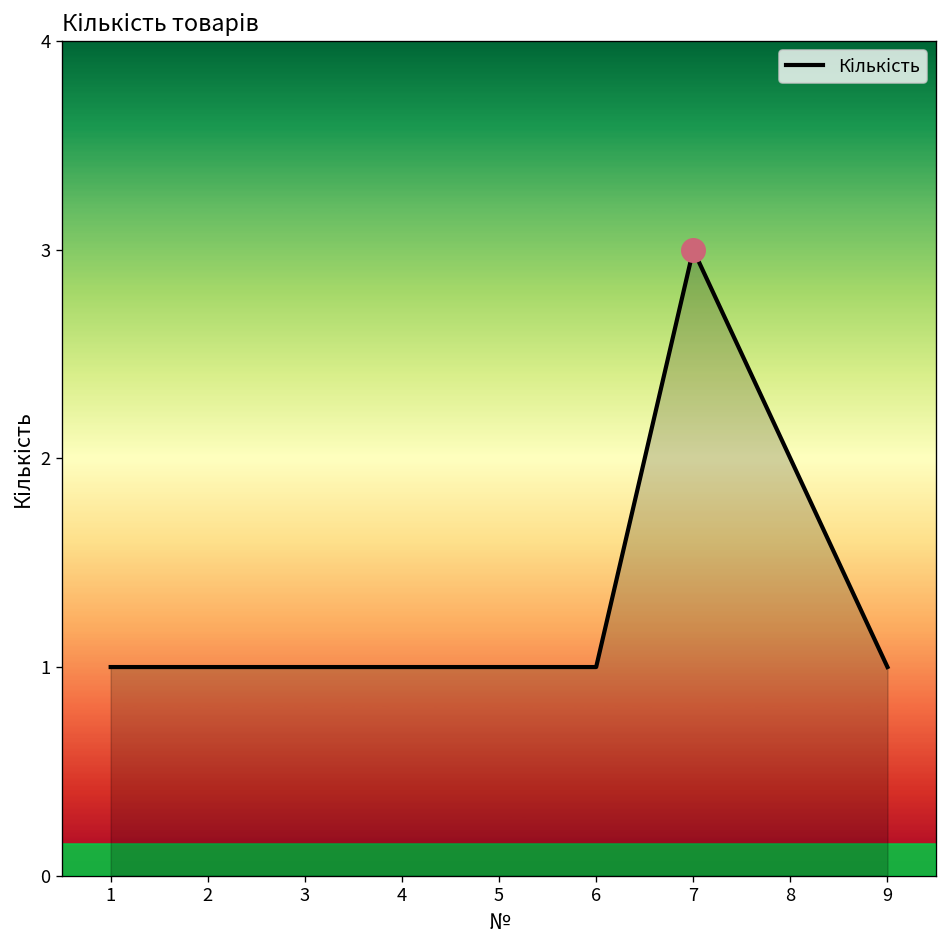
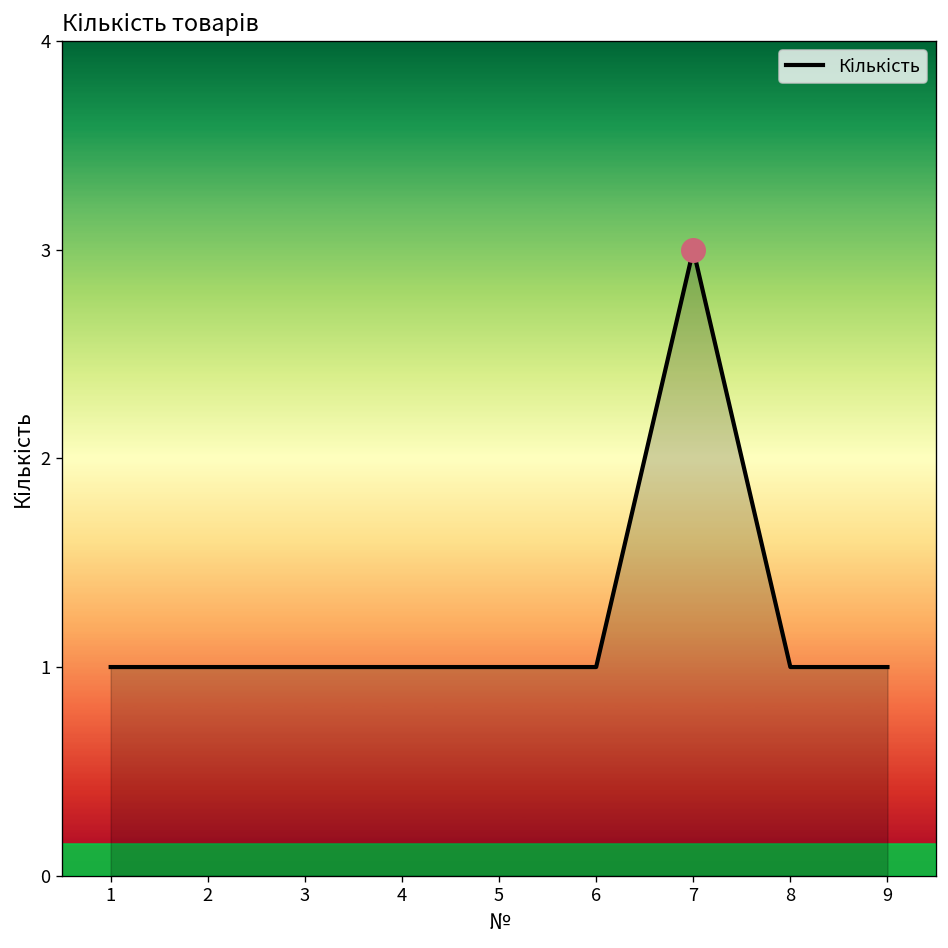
  {
    "Кількість": {
      "1": 1,
      "2": 1,
      "3": 1,
      "4": 1,
      "5": 1,
      "6": 1,
-     "8": 2,
+     "8": 1,
      "9": 1
    }
  }
